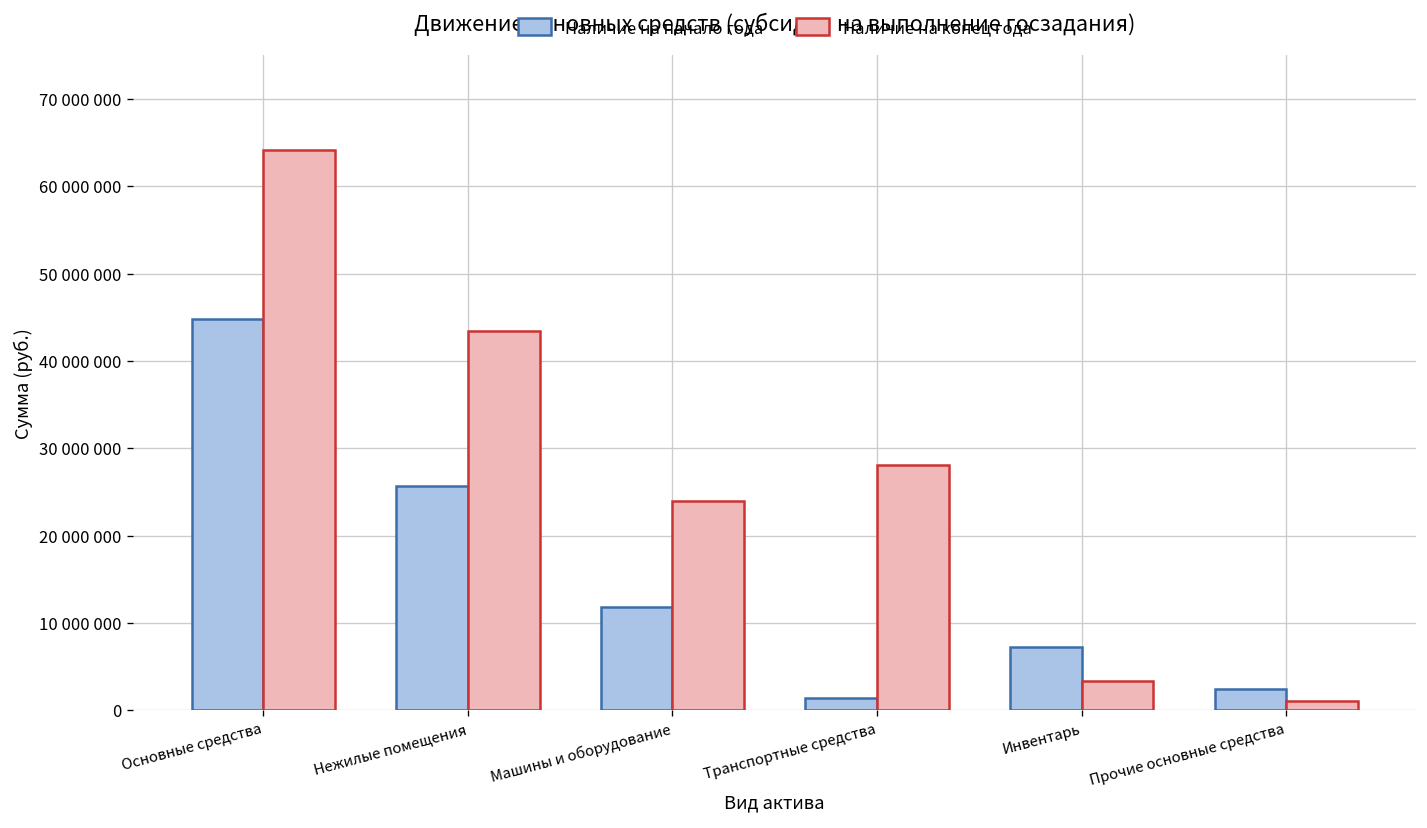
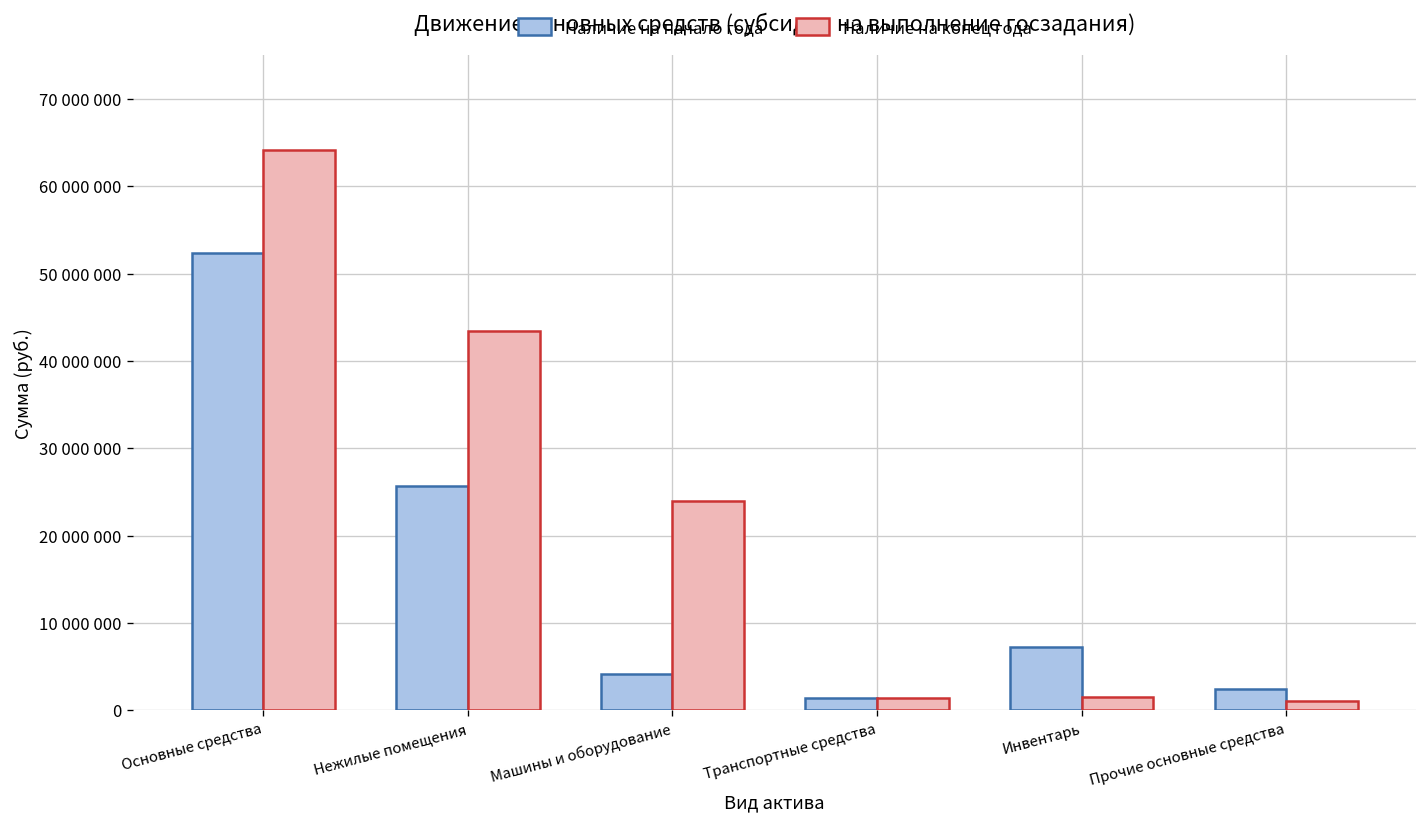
  {
    "Наличие на начало года": {
-     "Основные средства": 45000000,
+     "Основные средства": 52000000,
      "Нежилые помещения": 26000000,
-     "Машины и оборудование": 12000000,
+     "Машины и оборудование": 4000000,
      "Транспортные средства": 1000000,
      "Инвентарь": 7000000,
      "Прочие основные средства": 2000000
    },
    "Наличие на конец года": {
      "Основные средства": 64000000,
      "Нежилые помещения": 43000000,
      "Машины и оборудование": 24000000,
-     "Транспортные средства": 28000000,
-     "Инвентарь": 3000000,
+     "Транспортные средства": 1000000,
+     "Инвентарь": 1000000,
      "Прочие основные средства": 1000000
    }
  }
